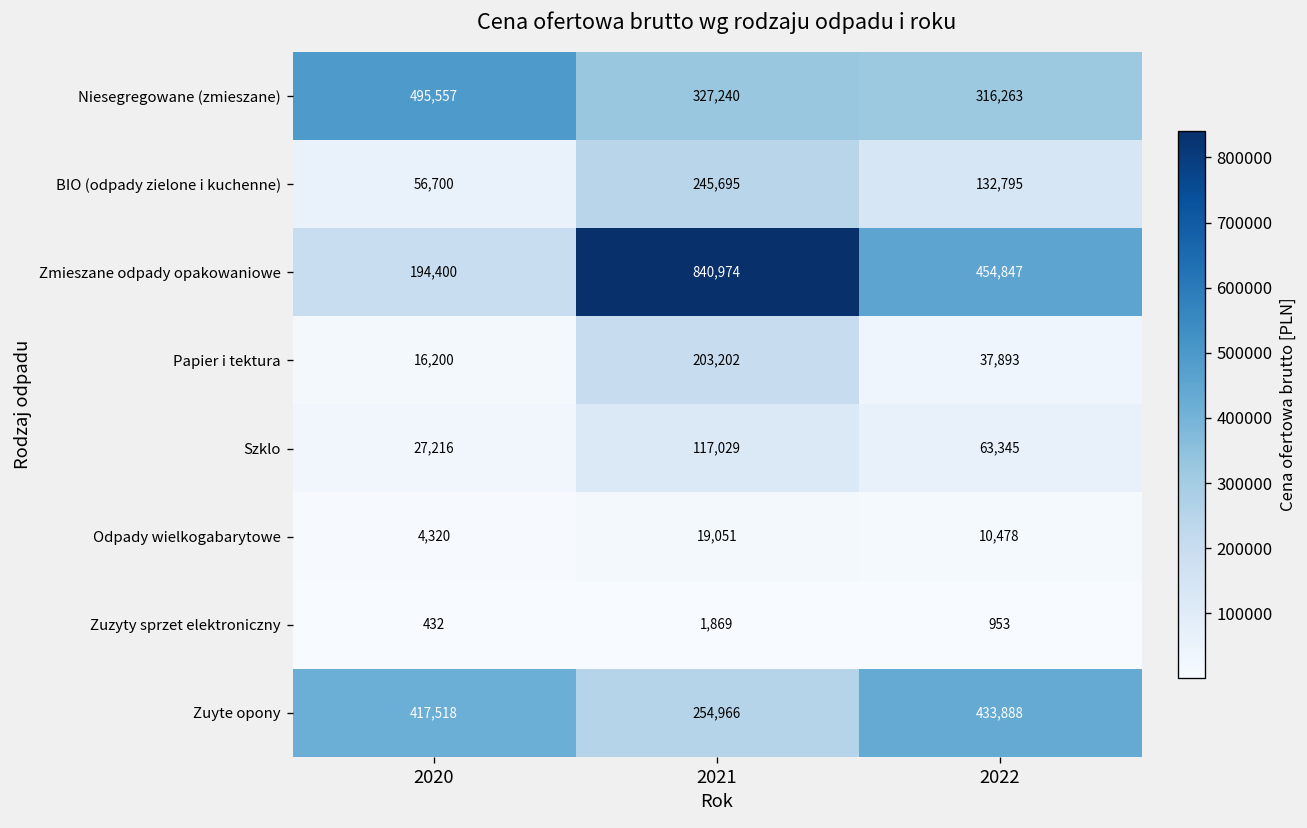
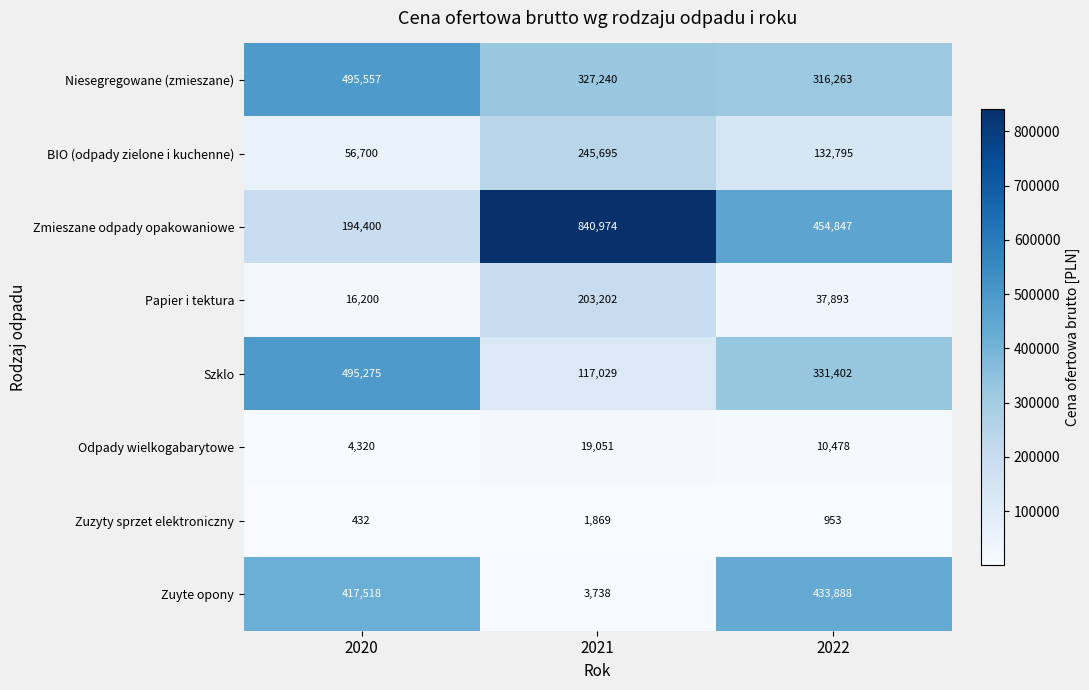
  {
    "Niesegregowane (zmieszane)": {
      "2020": "495,557",
      "2021": "327,240",
      "2022": "316,263"
    },
    "BIO (odpady zielone i kuchenne)": {
      "2020": "56,700",
      "2021": "245,695",
      "2022": "132,795"
    },
    "Zmieszane odpady opakowaniowe": {
      "2020": "194,400",
      "2021": "840,974",
      "2022": "454,847"
    },
    "Papier i tektura": {
      "2020": "16,200",
      "2021": "203,202",
      "2022": "37,893"
    },
    "Szklo": {
-     "2020": "27,216",
+     "2020": "495,275",
      "2021": "117,029",
-     "2022": "63,345"
+     "2022": "331,402"
    },
    "Odpady wielkogabarytowe": {
      "2020": "4,320",
      "2021": "19,051",
      "2022": "10,478"
    },
    "Zuzyty sprzet elektroniczny": {
      "2020": "432",
      "2021": "1,869",
      "2022": "953"
    },
    "Zuyte opony": {
      "2020": "417,518",
-     "2021": "254,966",
+     "2021": "3,738",
      "2022": "433,888"
    }
  }
